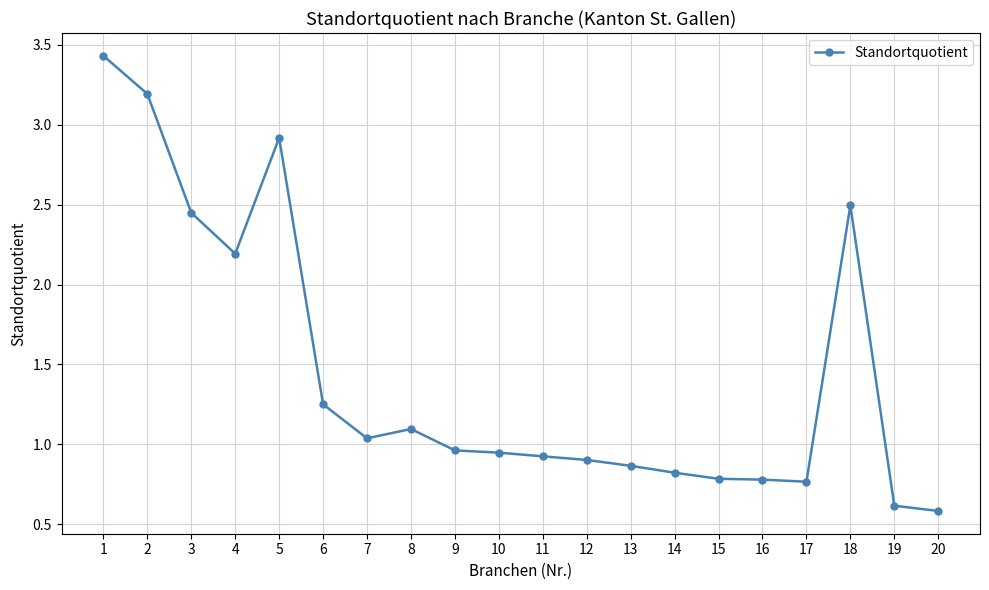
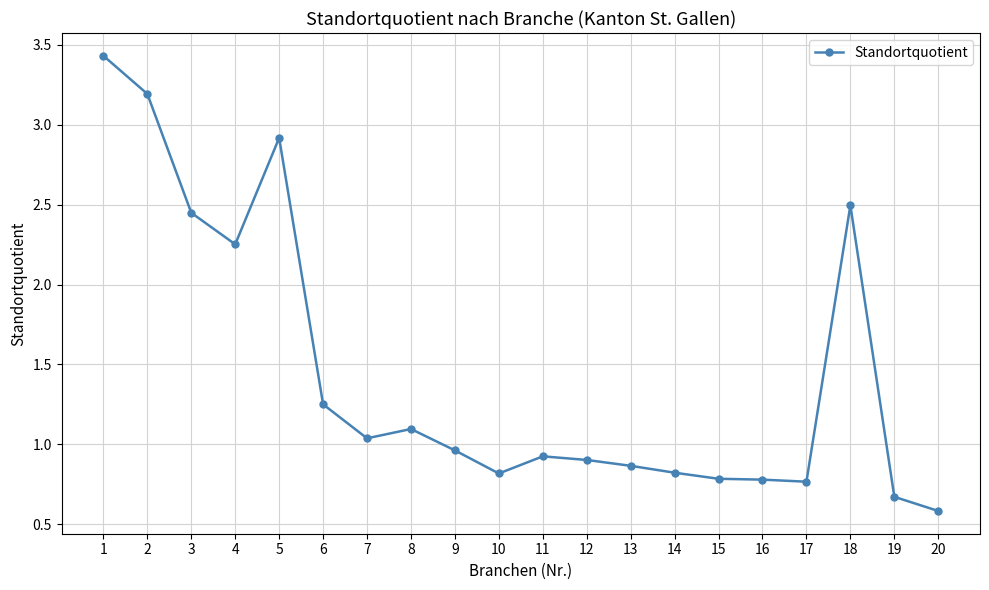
  {
    "1": 3.43,
    "2": 3.19,
    "3": 2.45,
-   "4": 2.19,
+   "4": 2.25,
    "5": 2.92,
    "6": 1.25,
    "7": 1.04,
    "8": 1.10,
    "9": 0.96,
-   "10": 0.95,
+   "10": 0.82,
    "11": 0.93,
    "12": 0.90,
    "13": 0.87,
    "14": 0.82,
    "15": 0.78,
    "16": 0.78,
    "17": 0.77,
    "18": 2.50,
-   "19": 0.62,
+   "19": 0.67,
    "20": 0.58
  }
